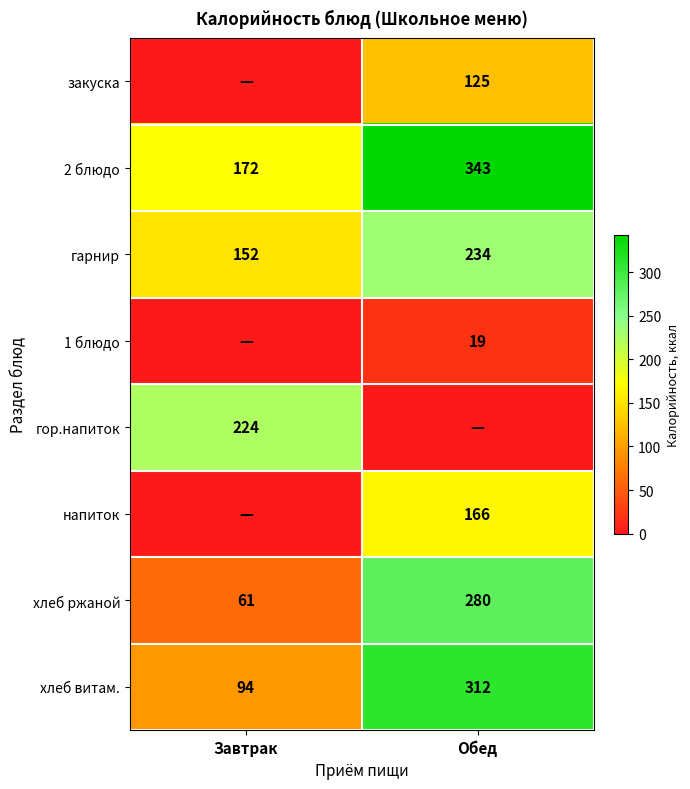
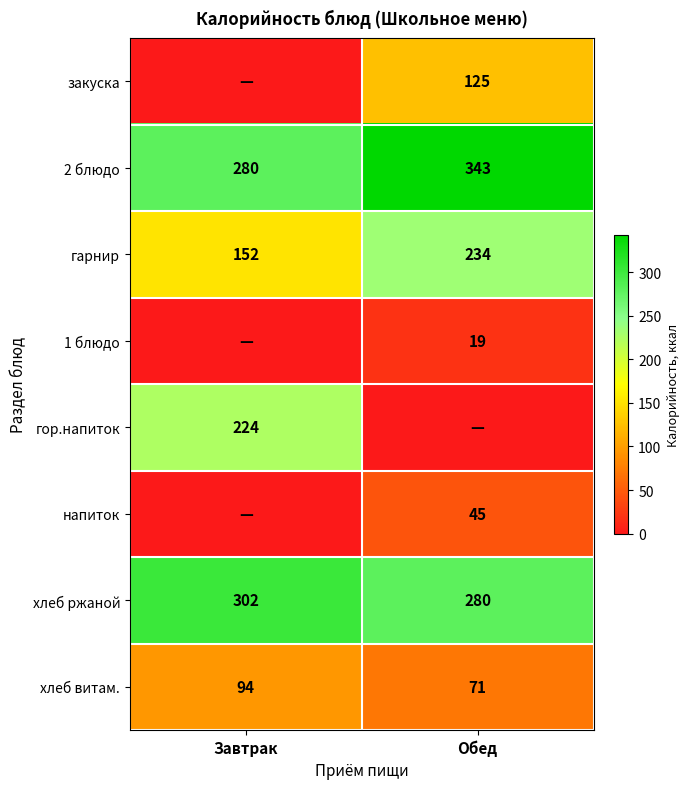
  {
    "2 блюдо": {
-     "Завтрак": 172
+     "Завтрак": 280
    },
    "напиток": {
-     "Обед": 166
+     "Обед": 45
    },
    "хлеб ржаной": {
-     "Завтрак": 61
+     "Завтрак": 302
    },
    "хлеб витам.": {
-     "Обед": 312
+     "Обед": 71
    }
  }
